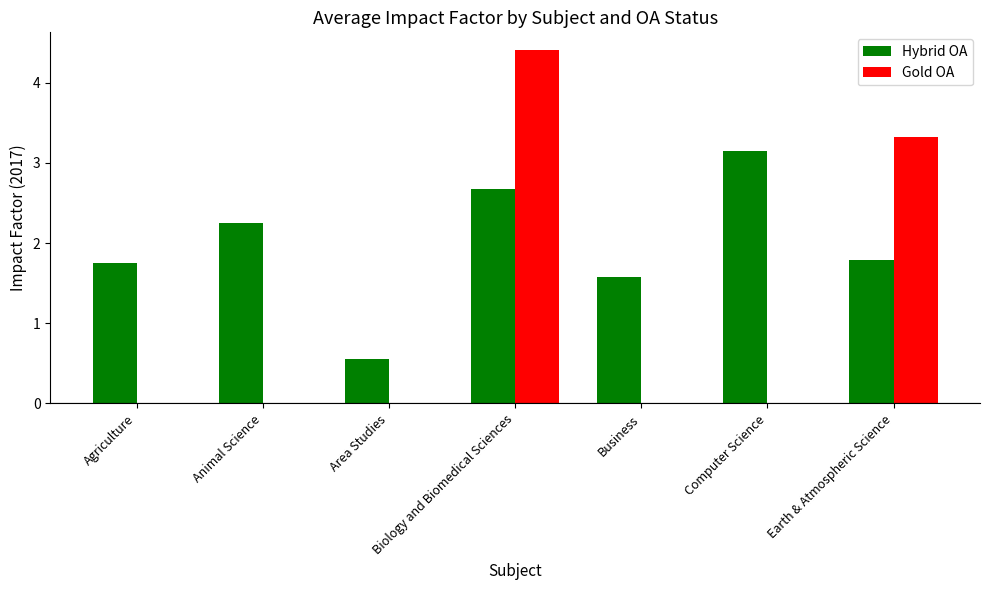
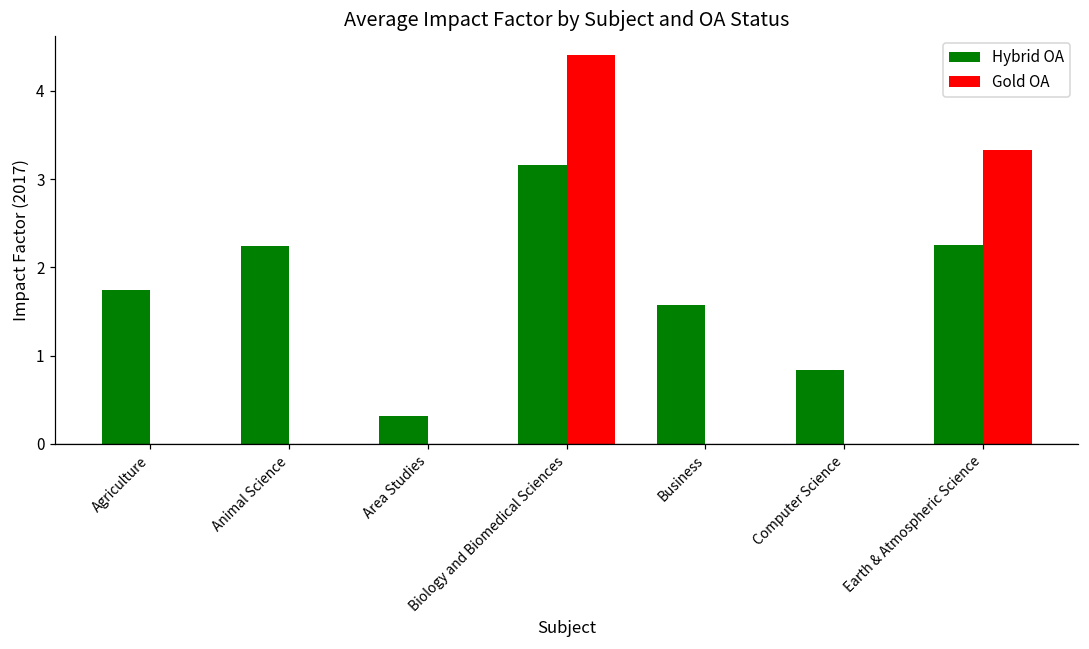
  {
    "Hybrid OA": {
      "Agriculture": 1.7,
      "Animal Science": 2.2,
-     "Area Studies": 0.6,
-     "Biology and Biomedical Sciences": 2.7,
+     "Area Studies": 0.3,
+     "Biology and Biomedical Sciences": 3.2,
      "Business": 1.6,
-     "Computer Science": 3.1,
-     "Earth & Atmospheric Science": 1.8
+     "Computer Science": 0.8,
+     "Earth & Atmospheric Science": 2.3
    },
    "Gold OA": {
      "Agriculture": 0.0,
      "Animal Science": 0.0,
      "Area Studies": 0.0,
      "Biology and Biomedical Sciences": 4.4,
      "Business": 0.0,
      "Computer Science": 0.0,
      "Earth & Atmospheric Science": 3.3
    }
  }
